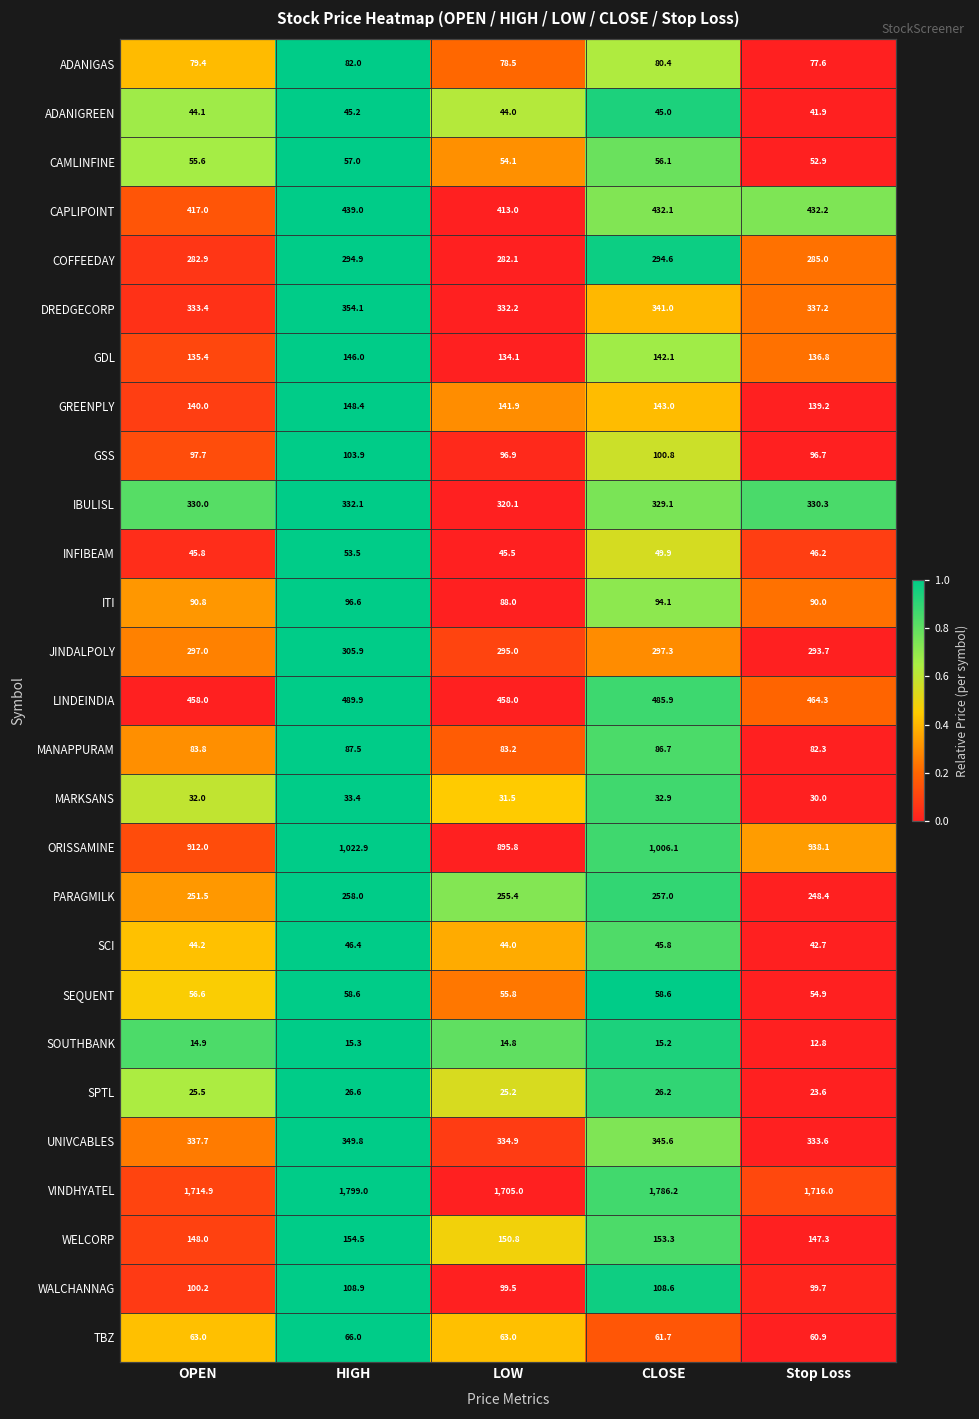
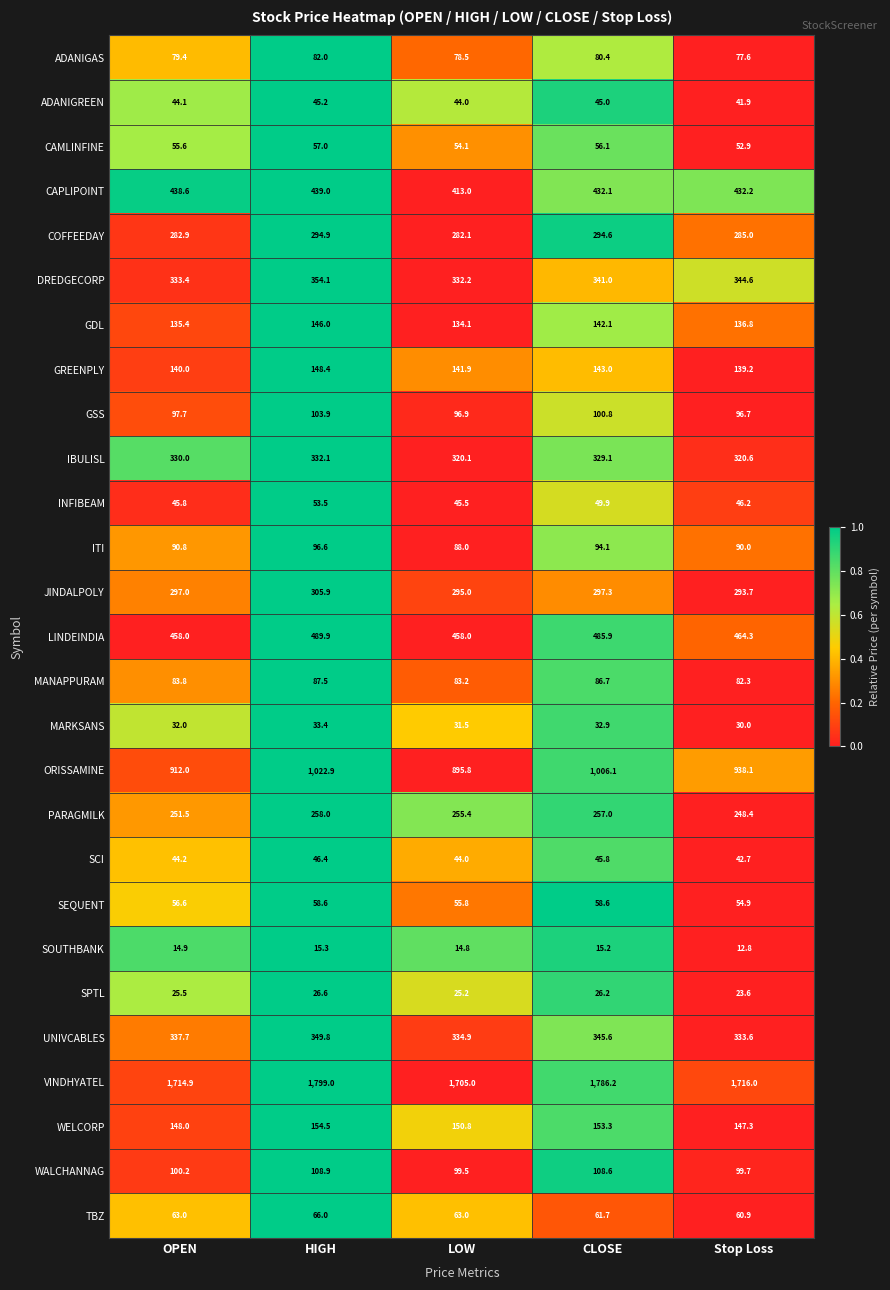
  {
    "ADANIGAS": {
      "OPEN": "79.4",
      "HIGH": "82.0",
      "LOW": "78.5",
      "CLOSE": "80.4",
      "Stop Loss": "77.6"
    },
    "ADANIGREEN": {
      "OPEN": "44.1",
      "HIGH": "45.2",
      "LOW": "44.0",
      "CLOSE": "45.0",
      "Stop Loss": "41.9"
    },
    "CAMLINFINE": {
      "OPEN": "55.6",
      "HIGH": "57.0",
      "LOW": "54.1",
      "CLOSE": "56.1",
      "Stop Loss": "52.9"
    },
    "CAPLIPOINT": {
-     "OPEN": "417.0",
+     "OPEN": "438.6",
      "HIGH": "439.0",
      "LOW": "413.0",
      "CLOSE": "432.1",
      "Stop Loss": "432.2"
    },
    "COFFEEDAY": {
      "OPEN": "282.9",
      "HIGH": "294.9",
      "LOW": "282.1",
      "CLOSE": "294.6",
      "Stop Loss": "285.0"
    },
    "DREDGECORP": {
      "OPEN": "333.4",
      "HIGH": "354.1",
      "LOW": "332.2",
      "CLOSE": "341.0",
-     "Stop Loss": "337.2"
+     "Stop Loss": "344.6"
    },
    "GDL": {
      "OPEN": "135.4",
      "HIGH": "146.0",
      "LOW": "134.1",
      "CLOSE": "142.1",
      "Stop Loss": "136.8"
    },
    "GREENPLY": {
      "OPEN": "140.0",
      "HIGH": "148.4",
      "LOW": "141.9",
      "CLOSE": "143.0",
      "Stop Loss": "139.2"
    },
    "GSS": {
      "OPEN": "97.7",
      "HIGH": "103.9",
      "LOW": "96.9",
      "CLOSE": "100.8",
      "Stop Loss": "96.7"
    },
    "IBULISL": {
      "OPEN": "330.0",
      "HIGH": "332.1",
      "LOW": "320.1",
      "CLOSE": "329.1",
-     "Stop Loss": "330.3"
+     "Stop Loss": "320.6"
    },
    "INFIBEAM": {
      "OPEN": "45.8",
      "HIGH": "53.5",
      "LOW": "45.5",
      "CLOSE": "49.9",
      "Stop Loss": "46.2"
    },
    "ITI": {
      "OPEN": "90.8",
      "HIGH": "96.6",
      "LOW": "88.0",
      "CLOSE": "94.1",
      "Stop Loss": "90.0"
    },
    "JINDALPOLY": {
      "OPEN": "297.0",
      "HIGH": "305.9",
      "LOW": "295.0",
      "CLOSE": "297.3",
      "Stop Loss": "293.7"
    },
    "LINDEINDIA": {
      "OPEN": "458.0",
      "HIGH": "489.9",
      "LOW": "458.0",
      "CLOSE": "485.9",
      "Stop Loss": "464.3"
    },
    "MANAPPURAM": {
      "OPEN": "83.8",
      "HIGH": "87.5",
      "LOW": "83.2",
      "CLOSE": "86.7",
      "Stop Loss": "82.3"
    },
    "MARKSANS": {
      "OPEN": "32.0",
      "HIGH": "33.4",
      "LOW": "31.5",
      "CLOSE": "32.9",
      "Stop Loss": "30.0"
    },
    "ORISSAMINE": {
      "OPEN": "912.0",
      "HIGH": "1,022.9",
      "LOW": "895.8",
      "CLOSE": "1,006.1",
      "Stop Loss": "938.1"
    },
    "PARAGMILK": {
      "OPEN": "251.5",
      "HIGH": "258.0",
      "LOW": "255.4",
      "CLOSE": "257.0",
      "Stop Loss": "248.4"
    },
    "SCI": {
      "OPEN": "44.2",
      "HIGH": "46.4",
      "LOW": "44.0",
      "CLOSE": "45.8",
      "Stop Loss": "42.7"
    },
    "SEQUENT": {
      "OPEN": "56.6",
      "HIGH": "58.6",
      "LOW": "55.8",
      "CLOSE": "58.6",
      "Stop Loss": "54.9"
    },
    "SOUTHBANK": {
      "OPEN": "14.9",
      "HIGH": "15.3",
      "LOW": "14.8",
      "CLOSE": "15.2",
      "Stop Loss": "12.8"
    },
    "SPTL": {
      "OPEN": "25.5",
      "HIGH": "26.6",
      "LOW": "25.2",
      "CLOSE": "26.2",
      "Stop Loss": "23.6"
    },
    "UNIVCABLES": {
      "OPEN": "337.7",
      "HIGH": "349.8",
      "LOW": "334.9",
      "CLOSE": "345.6",
      "Stop Loss": "333.6"
    },
    "VINDHYATEL": {
      "OPEN": "1,714.9",
      "HIGH": "1,799.0",
      "LOW": "1,705.0",
      "CLOSE": "1,786.2",
      "Stop Loss": "1,716.0"
    },
    "WELCORP": {
      "OPEN": "148.0",
      "HIGH": "154.5",
      "LOW": "150.8",
      "CLOSE": "153.3",
      "Stop Loss": "147.3"
    },
    "WALCHANNAG": {
      "OPEN": "100.2",
      "HIGH": "108.9",
      "LOW": "99.5",
      "CLOSE": "108.6",
      "Stop Loss": "99.7"
    },
    "TBZ": {
      "OPEN": "63.0",
      "HIGH": "66.0",
      "LOW": "63.0",
      "CLOSE": "61.7",
      "Stop Loss": "60.9"
    }
  }
